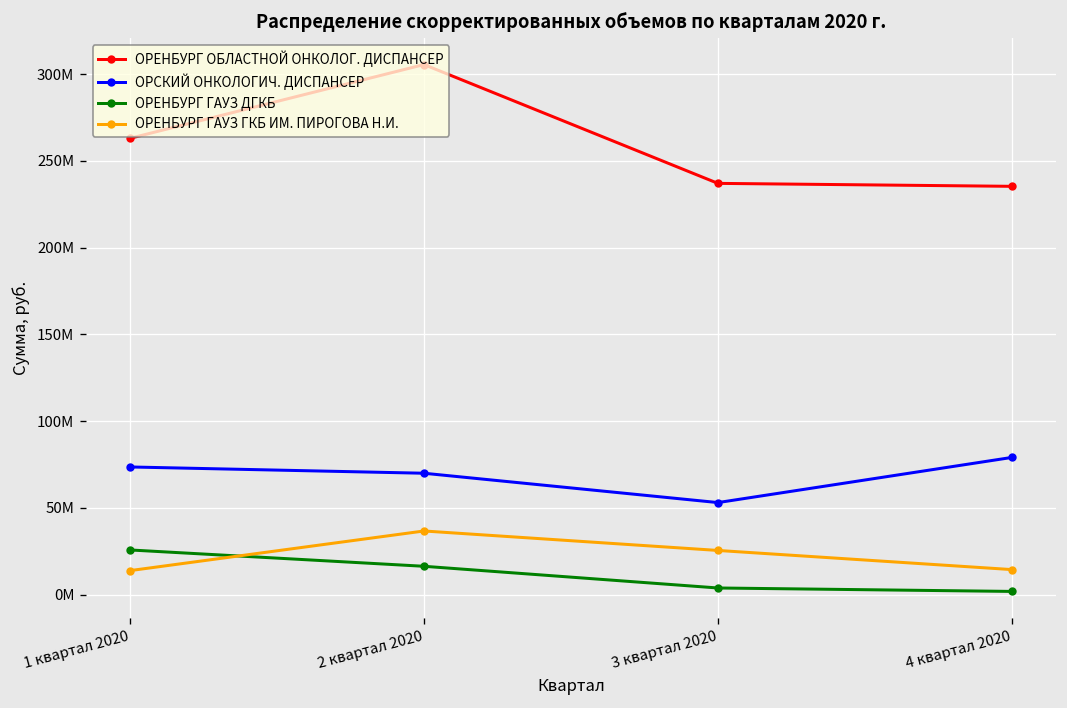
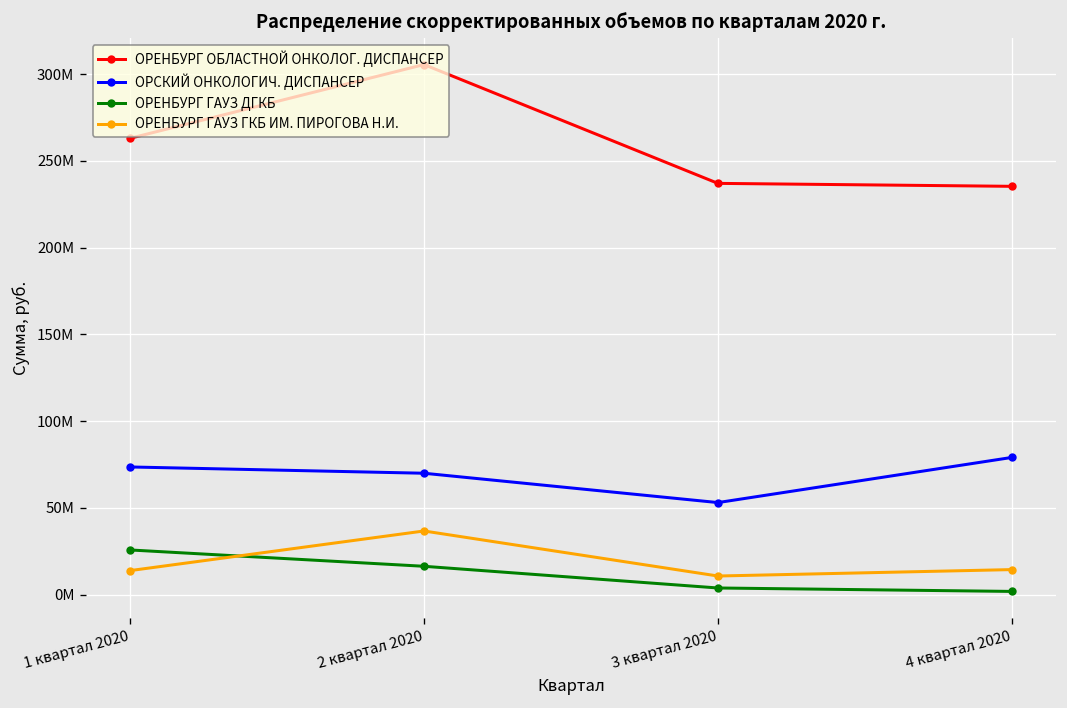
  {
    "ОРЕНБУРГ ОБЛАСТНОЙ ОНКОЛОГ. ДИСПАНСЕР": {
      "1 квартал 2020": 263000000,
      "3 квартал 2020": 237000000,
      "4 квартал 2020": 235000000
    },
    "ОРСКИЙ ОНКОЛОГИЧ. ДИСПАНСЕР": {
      "1 квартал 2020": 74000000,
      "2 квартал 2020": 70000000,
      "3 квартал 2020": 53000000,
      "4 квартал 2020": 79000000
    },
    "ОРЕНБУРГ ГАУЗ ДГКБ": {
      "1 квартал 2020": 26000000,
      "2 квартал 2020": 16000000,
      "3 квартал 2020": 4000000,
      "4 квартал 2020": 2000000
    },
    "ОРЕНБУРГ ГАУЗ ГКБ ИМ. ПИРОГОВА Н.И.": {
      "1 квартал 2020": 14000000,
      "2 квартал 2020": 37000000,
-     "3 квартал 2020": 25000000,
+     "3 квартал 2020": 11000000,
      "4 квартал 2020": 14000000
    }
  }
